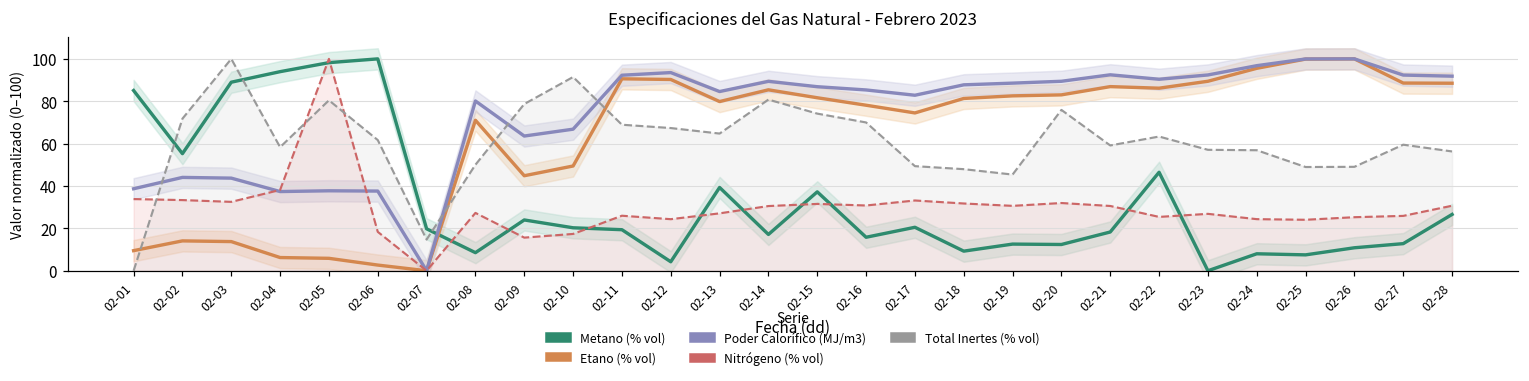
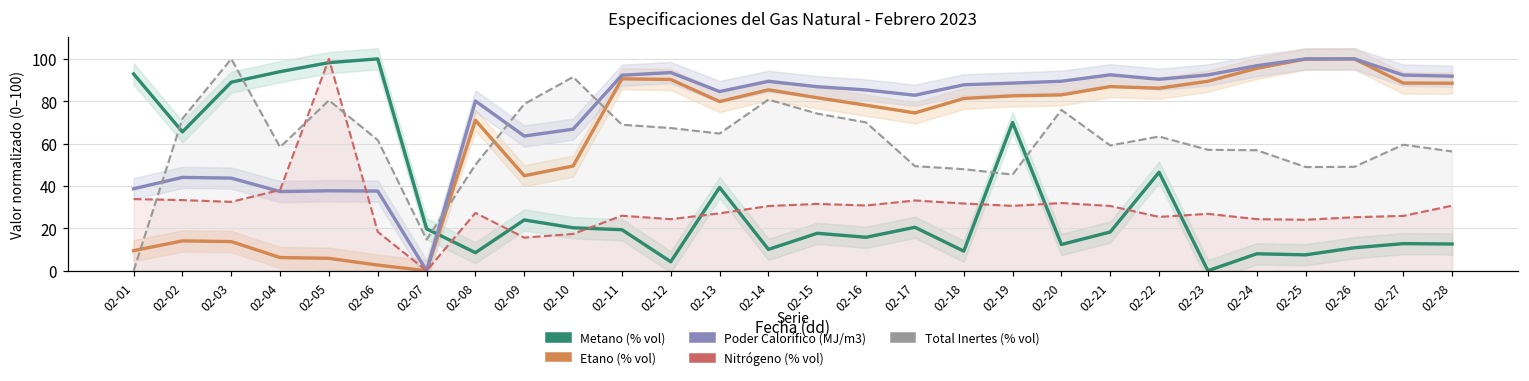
  {
    "Metano (% vol)": {
-     "02-01": 85,
-     "02-02": 55,
+     "02-01": 93,
+     "02-02": 66,
      "02-03": 89,
      "02-04": 94,
      "02-05": 98,
      "02-06": 100,
      "02-07": 20,
      "02-08": 9,
      "02-09": 24,
      "02-10": 20,
      "02-11": 19,
      "02-12": 4,
      "02-13": 39,
-     "02-14": 17,
-     "02-15": 37,
+     "02-14": 10,
+     "02-15": 18,
      "02-16": 16,
      "02-17": 21,
      "02-18": 9,
-     "02-19": 13,
+     "02-19": 70,
      "02-20": 12,
      "02-21": 18,
      "02-22": 46,
      "02-23": 0,
      "02-24": 8,
      "02-25": 7,
      "02-26": 11,
      "02-27": 13,
-     "02-28": 27
+     "02-28": 13
    }
  }
